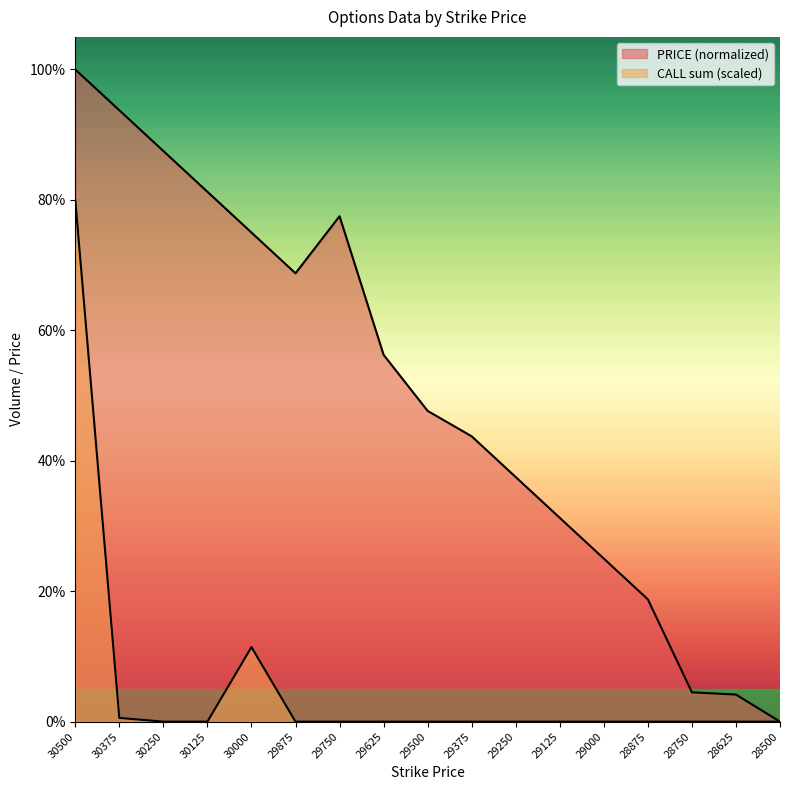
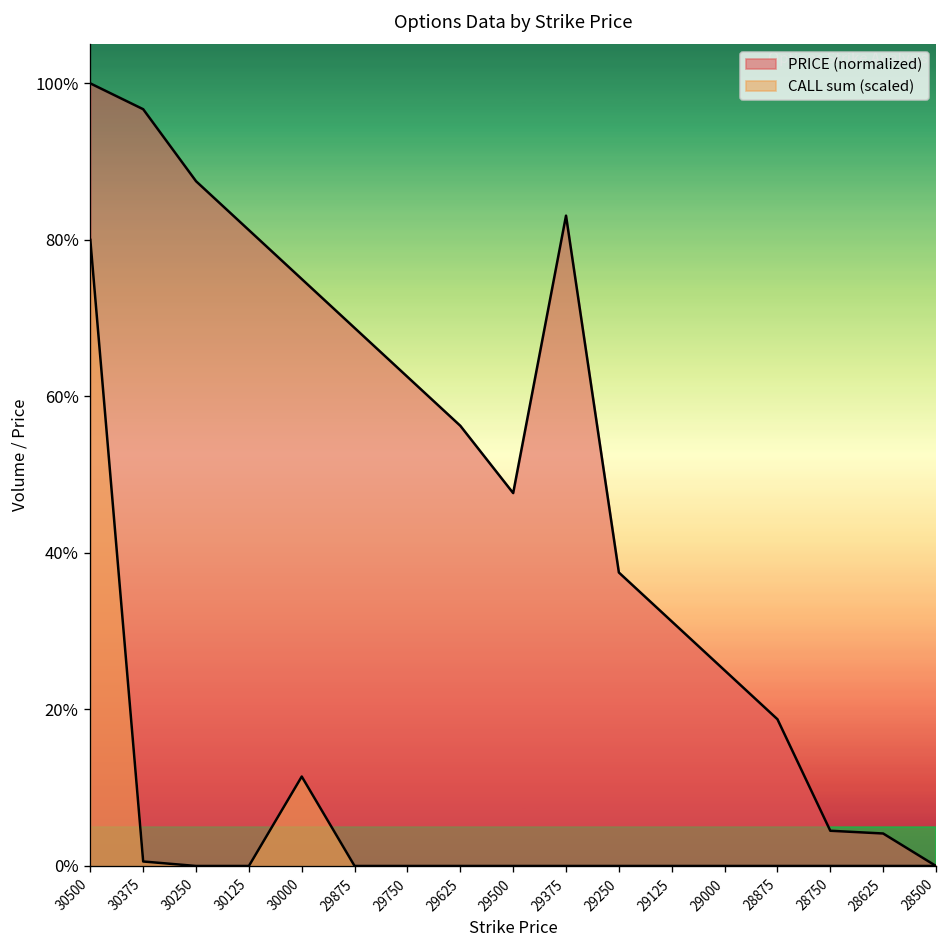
  {
    "PRICE (normalized)": {
      "30500": "100%",
-     "30375": "94%",
+     "30375": "97%",
      "30250": "88%",
      "30125": "81%",
      "30000": "75%",
      "29875": "69%",
-     "29750": "78%",
+     "29750": "63%",
      "29625": "56%",
      "29500": "48%",
-     "29375": "44%",
+     "29375": "83%",
      "29250": "38%",
      "29125": "31%",
      "29000": "25%",
      "28875": "19%"
    },
    "CALL sum (scaled)": {
      "30500": "80%",
      "30000": "11%"
    }
  }
